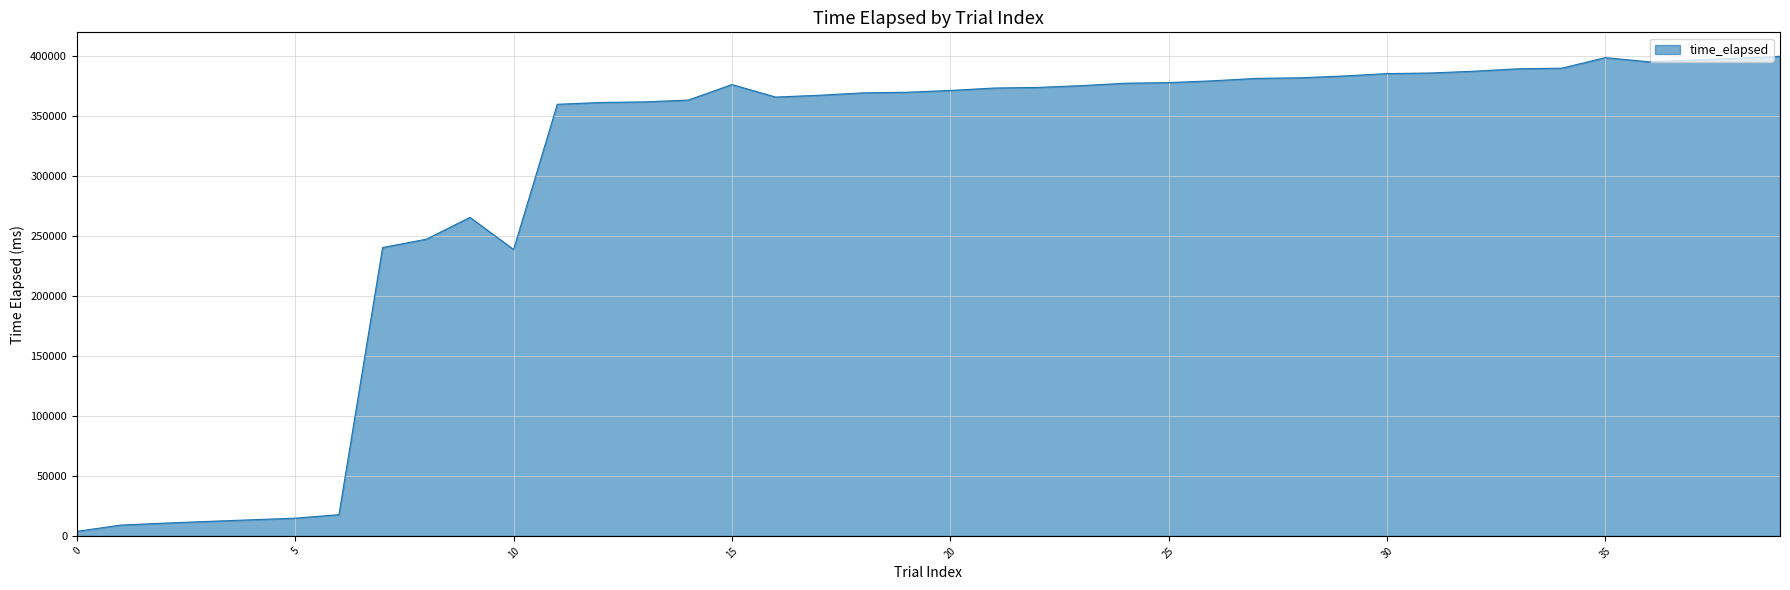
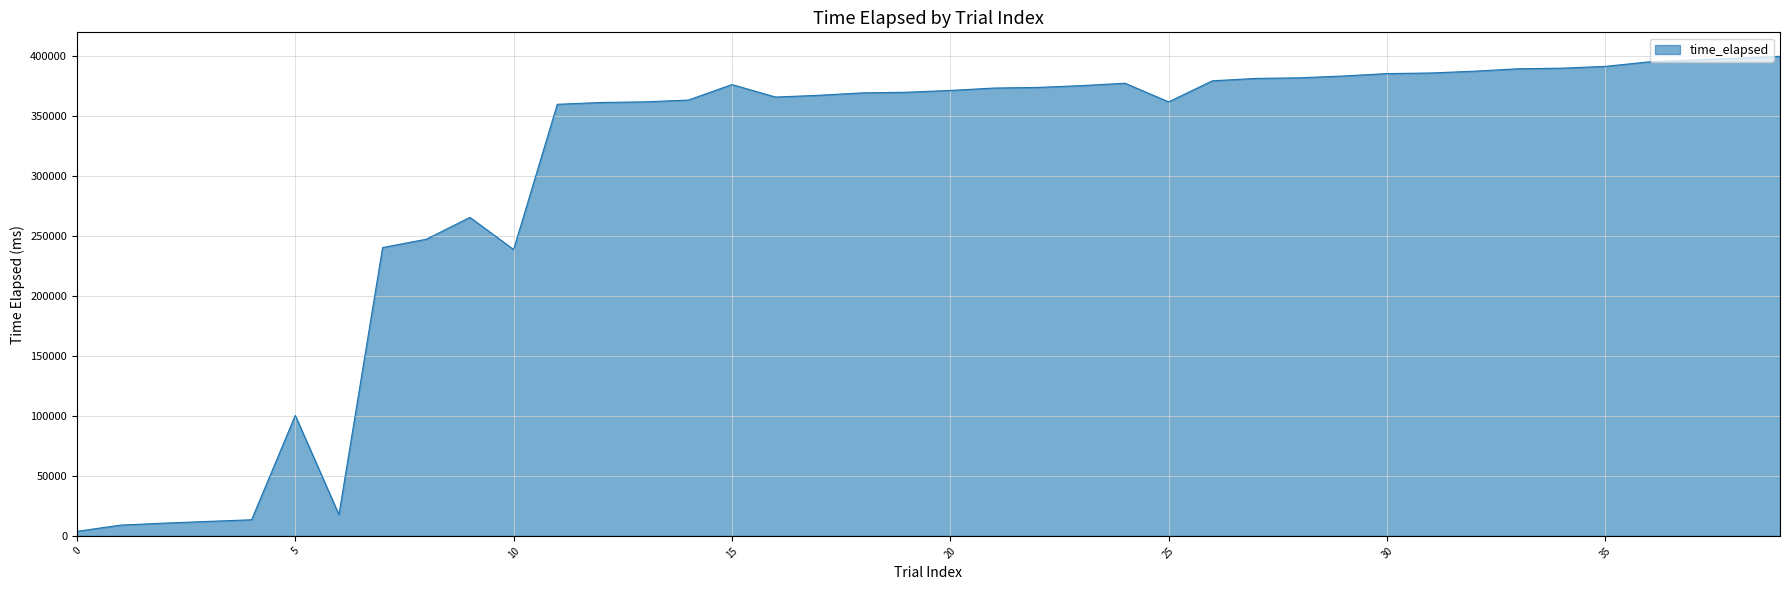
  {
    "0": 4000,
-   "5": 15000,
+   "5": 100000,
    "10": 239000,
    "15": 376000,
    "20": 371000,
-   "25": 378000,
+   "25": 361000,
    "30": 385000,
-   "35": 398000
+   "35": 391000
  }
